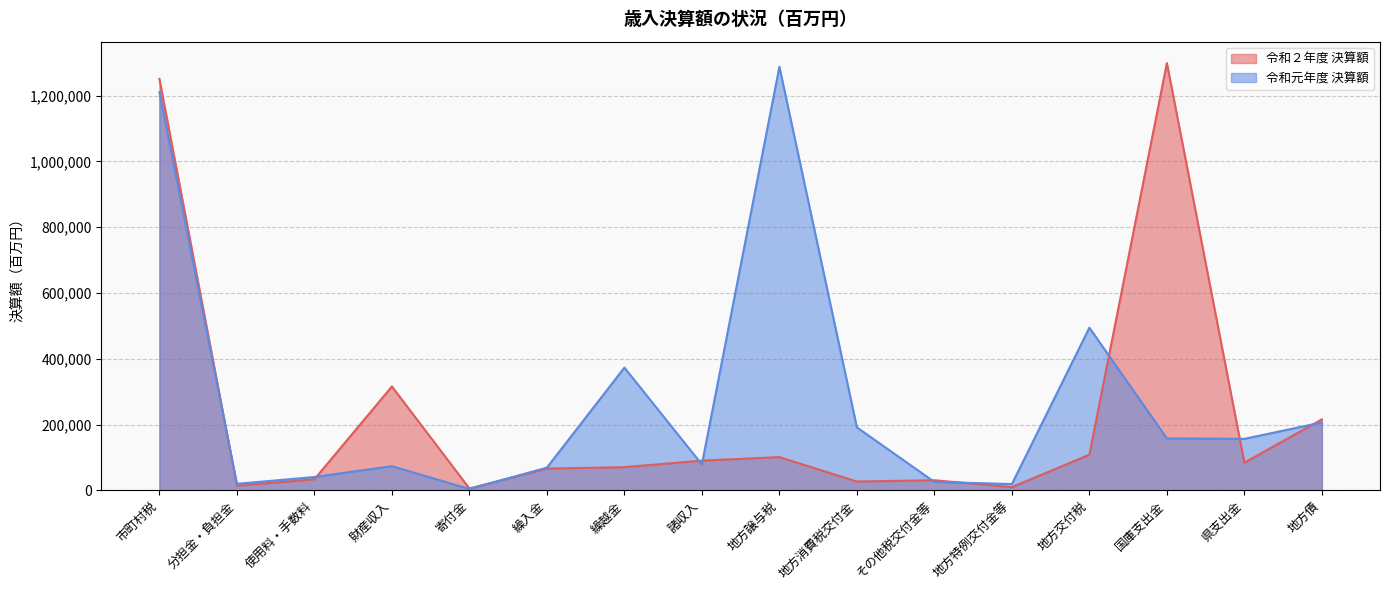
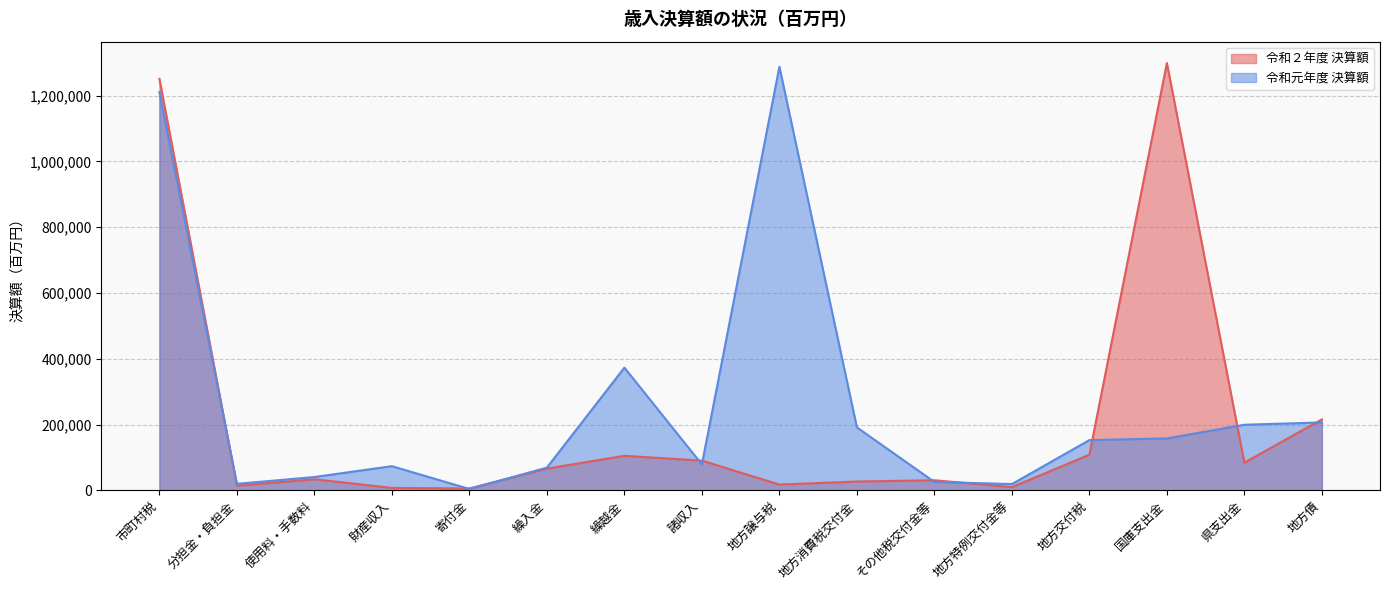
  {
    "令和２年度 決算額": {
      "市町村税": "1,250,000",
-     "財産収入": "320,000",
-     "繰越金": "70,000",
+     "財産収入": "10,000",
+     "繰越金": "100,000",
      "諸収入": "90,000",
-     "地方譲与税": "100,000",
+     "地方譲与税": "20,000",
      "地方消費税交付金": "30,000",
      "地方特例交付金等": "10,000",
      "地方交付税": "110,000",
      "国庫支出金": "1,300,000",
      "県支出金": "80,000",
      "地方債": "220,000"
    },
    "令和元年度 決算額": {
      "市町村税": "1,210,000",
      "財産収入": "70,000",
      "繰越金": "370,000",
      "諸収入": "80,000",
      "地方譲与税": "1,290,000",
      "地方消費税交付金": "190,000",
      "地方特例交付金等": "20,000",
-     "地方交付税": "490,000",
+     "地方交付税": "150,000",
      "国庫支出金": "160,000",
-     "県支出金": "160,000",
+     "県支出金": "200,000",
      "地方債": "210,000"
    }
  }
